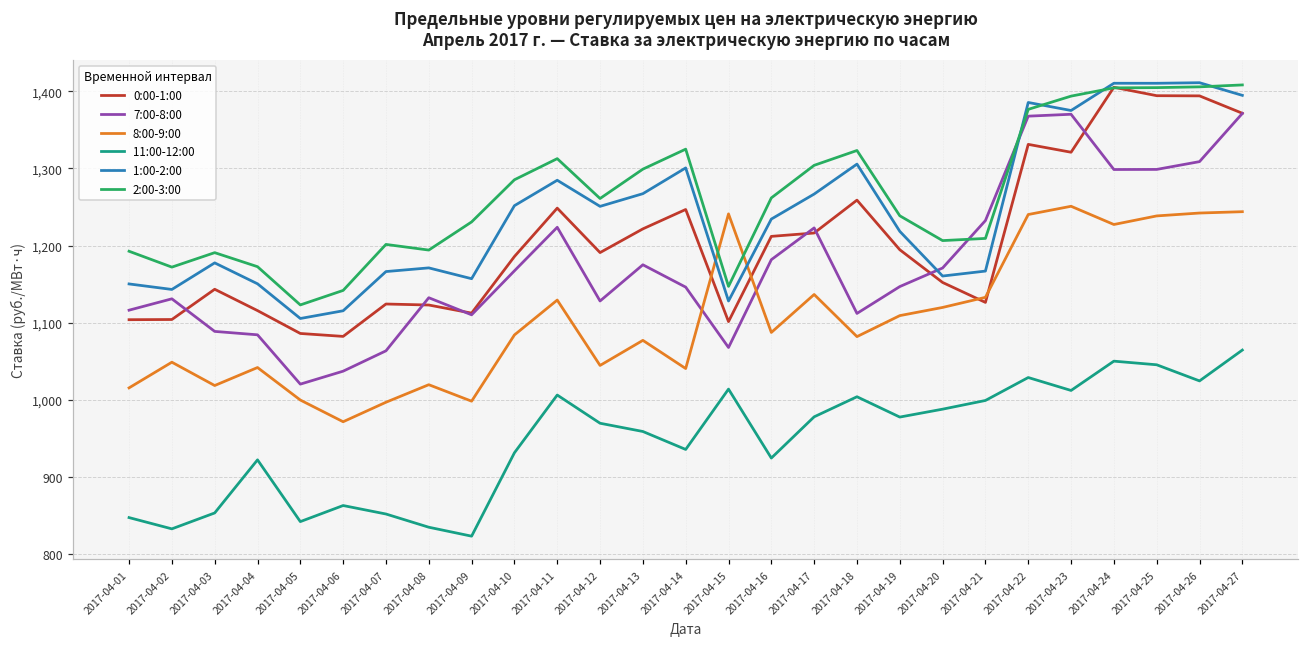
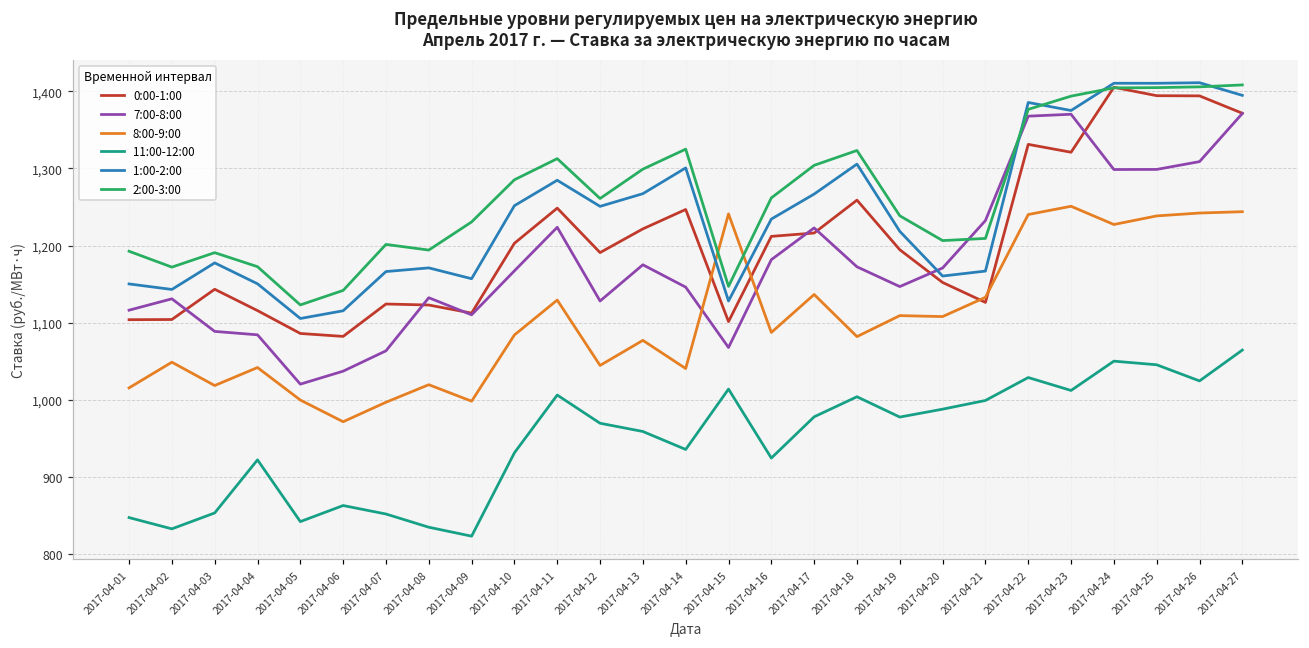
  {
    "0:00-1:00": {
      "2017-04-01": "1,100",
      "2017-04-02": "1,100",
      "2017-04-03": "1,140",
      "2017-04-04": "1,120",
      "2017-04-05": "1,090",
      "2017-04-06": "1,080",
      "2017-04-07": "1,120",
      "2017-04-08": "1,120",
-     "2017-04-10": "1,190",
+     "2017-04-10": "1,200",
      "2017-04-11": "1,250",
      "2017-04-12": "1,190",
      "2017-04-13": "1,220",
      "2017-04-14": "1,250",
      "2017-04-15": "1,100",
      "2017-04-16": "1,210",
      "2017-04-17": "1,220",
      "2017-04-18": "1,260",
      "2017-04-19": "1,190",
      "2017-04-20": "1,150",
      "2017-04-21": "1,130",
      "2017-04-22": "1,330",
      "2017-04-23": "1,320",
      "2017-04-25": "1,390",
      "2017-04-26": "1,390"
    },
    "7:00-8:00": {
      "2017-04-01": "1,120",
      "2017-04-02": "1,130",
      "2017-04-03": "1,090",
      "2017-04-04": "1,080",
      "2017-04-05": "1,020",
      "2017-04-06": "1,040",
      "2017-04-07": "1,060",
      "2017-04-08": "1,130",
      "2017-04-10": "1,170",
      "2017-04-11": "1,220",
      "2017-04-12": "1,130",
      "2017-04-13": "1,180",
      "2017-04-14": "1,150",
      "2017-04-15": "1,070",
      "2017-04-16": "1,180",
      "2017-04-17": "1,220",
-     "2017-04-18": "1,110",
+     "2017-04-18": "1,170",
      "2017-04-19": "1,150",
      "2017-04-20": "1,170",
      "2017-04-21": "1,230",
      "2017-04-22": "1,370",
      "2017-04-23": "1,370",
      "2017-04-24": "1,300",
      "2017-04-25": "1,300",
      "2017-04-26": "1,310"
    },
    "8:00-9:00": {
      "2017-04-01": "1,020",
      "2017-04-02": "1,050",
      "2017-04-03": "1,020",
      "2017-04-04": "1,040",
      "2017-04-05": "1,000",
      "2017-04-06": "970",
      "2017-04-07": "1,000",
      "2017-04-08": "1,020",
      "2017-04-09": "1,000",
      "2017-04-10": "1,080",
      "2017-04-11": "1,130",
      "2017-04-12": "1,040",
      "2017-04-13": "1,080",
      "2017-04-14": "1,040",
      "2017-04-15": "1,240",
      "2017-04-16": "1,090",
      "2017-04-17": "1,140",
      "2017-04-18": "1,080",
      "2017-04-19": "1,110",
-     "2017-04-20": "1,120",
+     "2017-04-20": "1,110",
      "2017-04-21": "1,130",
      "2017-04-22": "1,240",
      "2017-04-23": "1,250",
      "2017-04-24": "1,230",
      "2017-04-25": "1,240",
      "2017-04-26": "1,240",
      "2017-04-27": "1,240"
    },
    "1:00-2:00": {
      "2017-04-01": "1,150",
      "2017-04-02": "1,140",
      "2017-04-03": "1,180",
      "2017-04-04": "1,150",
      "2017-04-05": "1,110",
      "2017-04-06": "1,120",
      "2017-04-07": "1,170",
      "2017-04-08": "1,170",
      "2017-04-09": "1,160",
      "2017-04-10": "1,250",
      "2017-04-11": "1,280",
      "2017-04-12": "1,250",
      "2017-04-13": "1,270",
      "2017-04-14": "1,300",
      "2017-04-15": "1,130",
      "2017-04-16": "1,230",
      "2017-04-17": "1,270",
      "2017-04-18": "1,310",
      "2017-04-19": "1,220",
      "2017-04-20": "1,160",
      "2017-04-21": "1,170",
      "2017-04-22": "1,390",
      "2017-04-23": "1,380",
      "2017-04-24": "1,410",
      "2017-04-25": "1,410",
      "2017-04-26": "1,410",
      "2017-04-27": "1,390"
    }
  }
